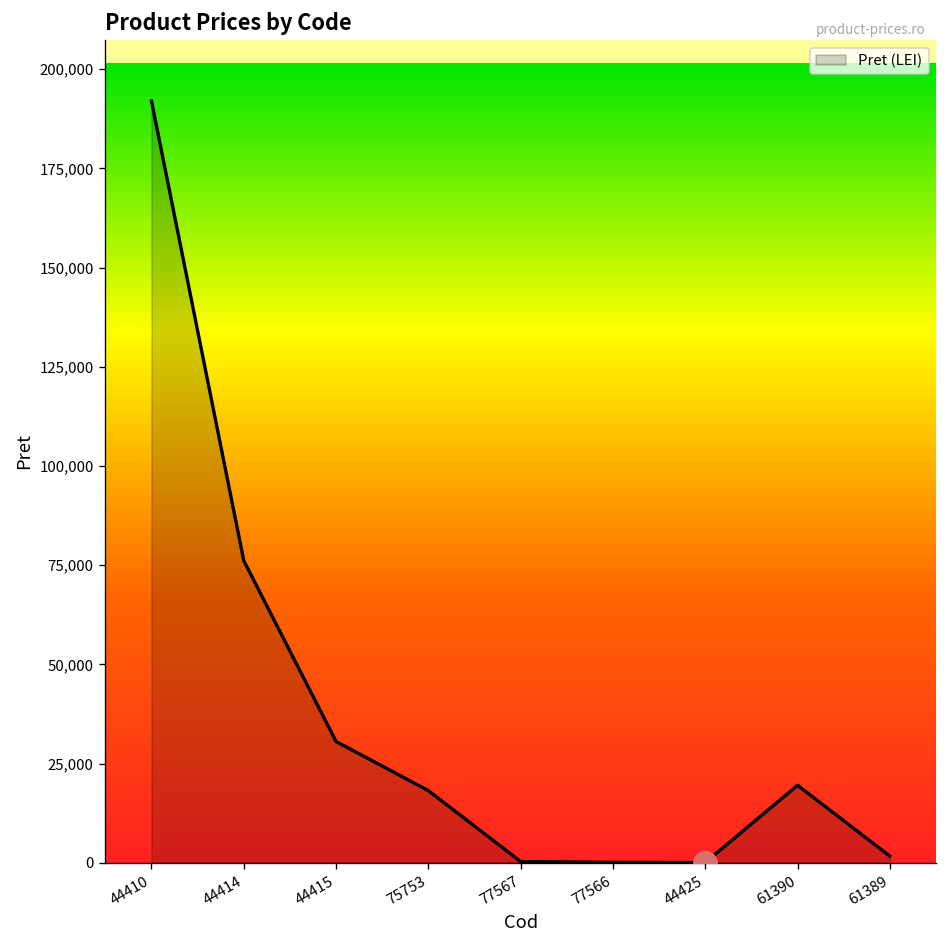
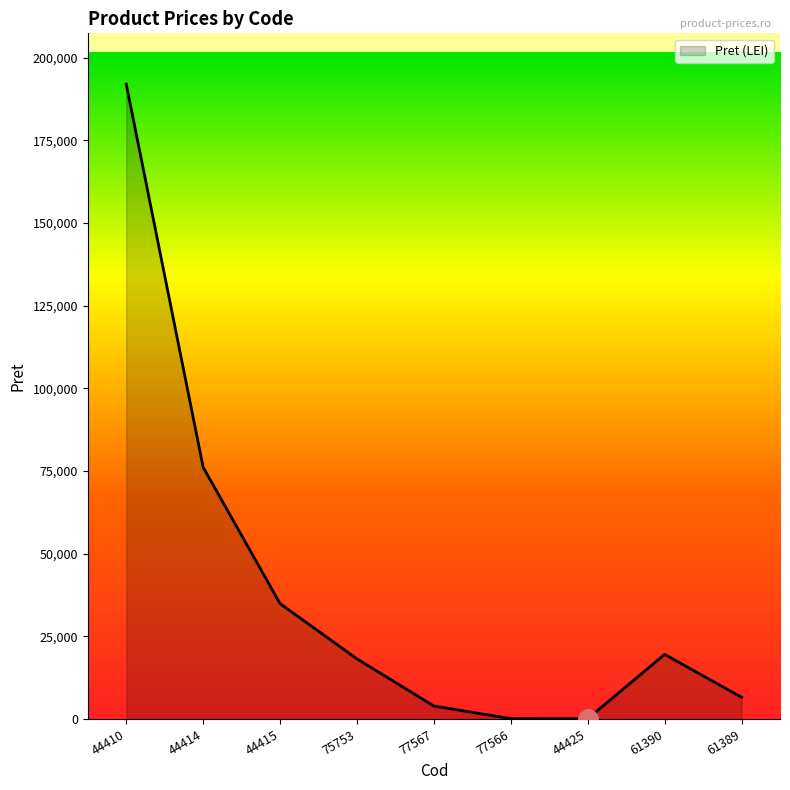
  {
    "Pret (LEI)": {
      "44410": "192,000",
      "44414": "76,000",
-     "44415": "31,000",
+     "44415": "35,000",
      "75753": "18,000",
-     "77567": "0",
+     "77567": "4,000",
      "77566": "0",
      "61390": "20,000",
-     "61389": "2,000"
+     "61389": "7,000"
    }
  }
